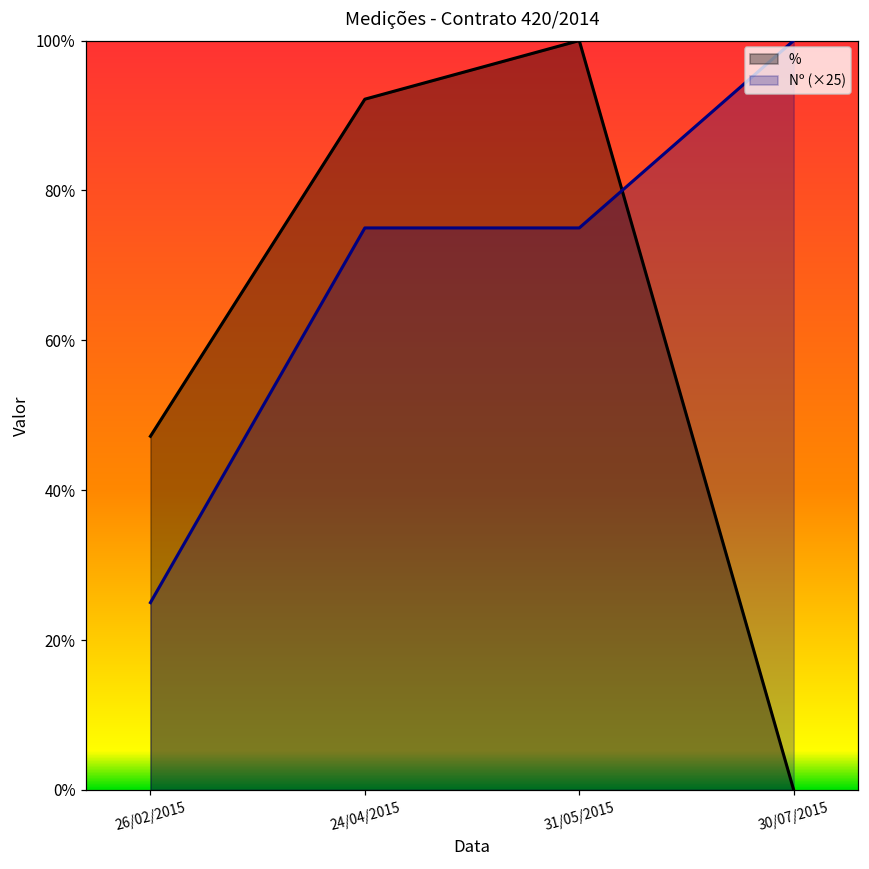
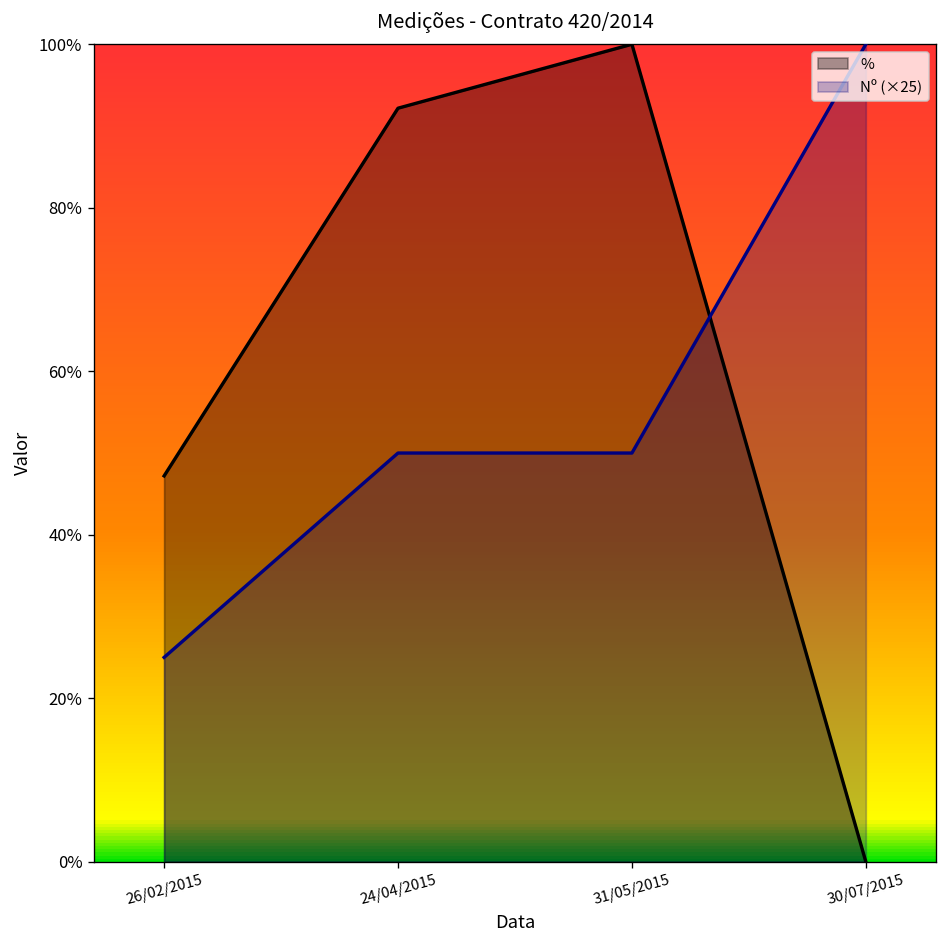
  {
    "%": {
      "26/02/2015": "47%",
      "24/04/2015": "92%",
      "31/05/2015": "100%",
      "30/07/2015": "0%"
    },
    "Nº (×25)": {
      "26/02/2015": "25%",
-     "24/04/2015": "75%",
-     "31/05/2015": "75%",
+     "24/04/2015": "50%",
+     "31/05/2015": "50%",
      "30/07/2015": "100%"
    }
  }
